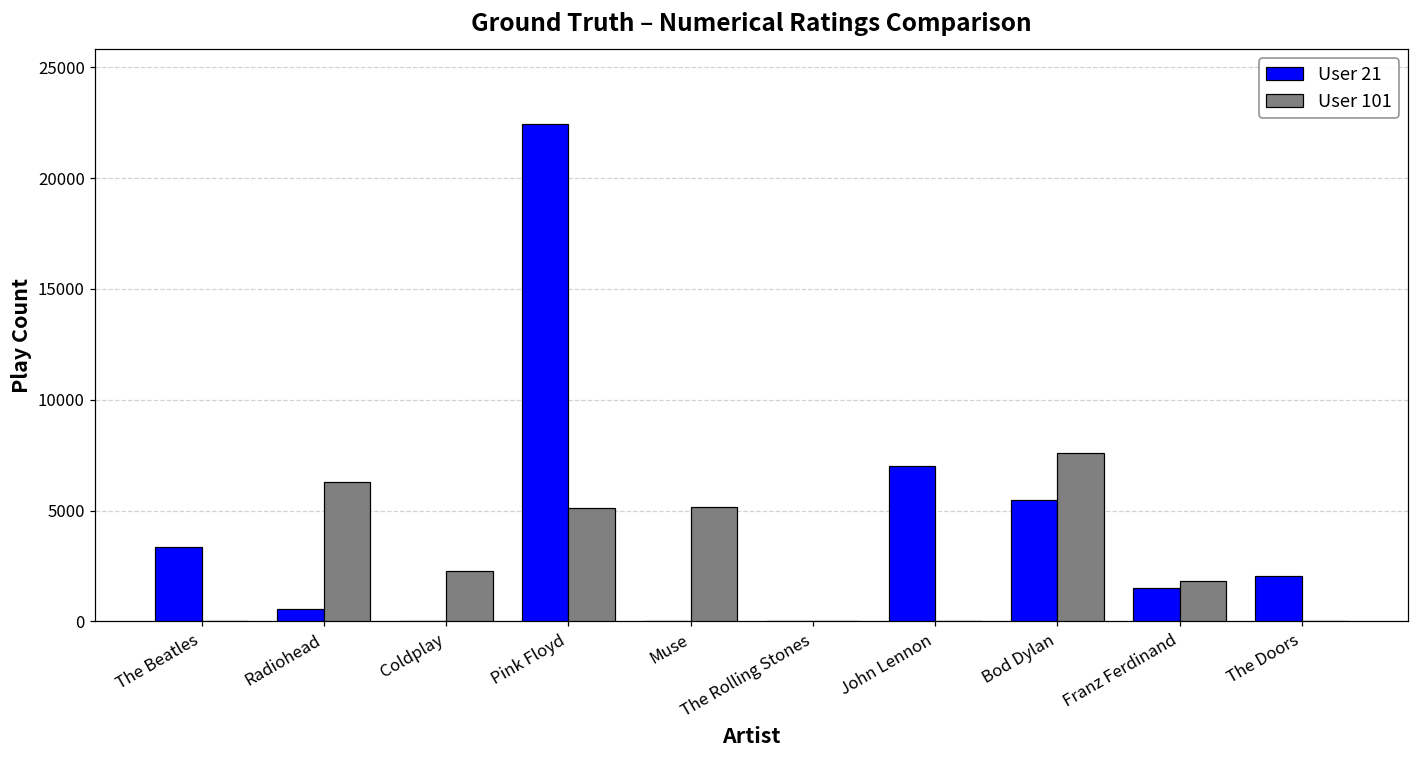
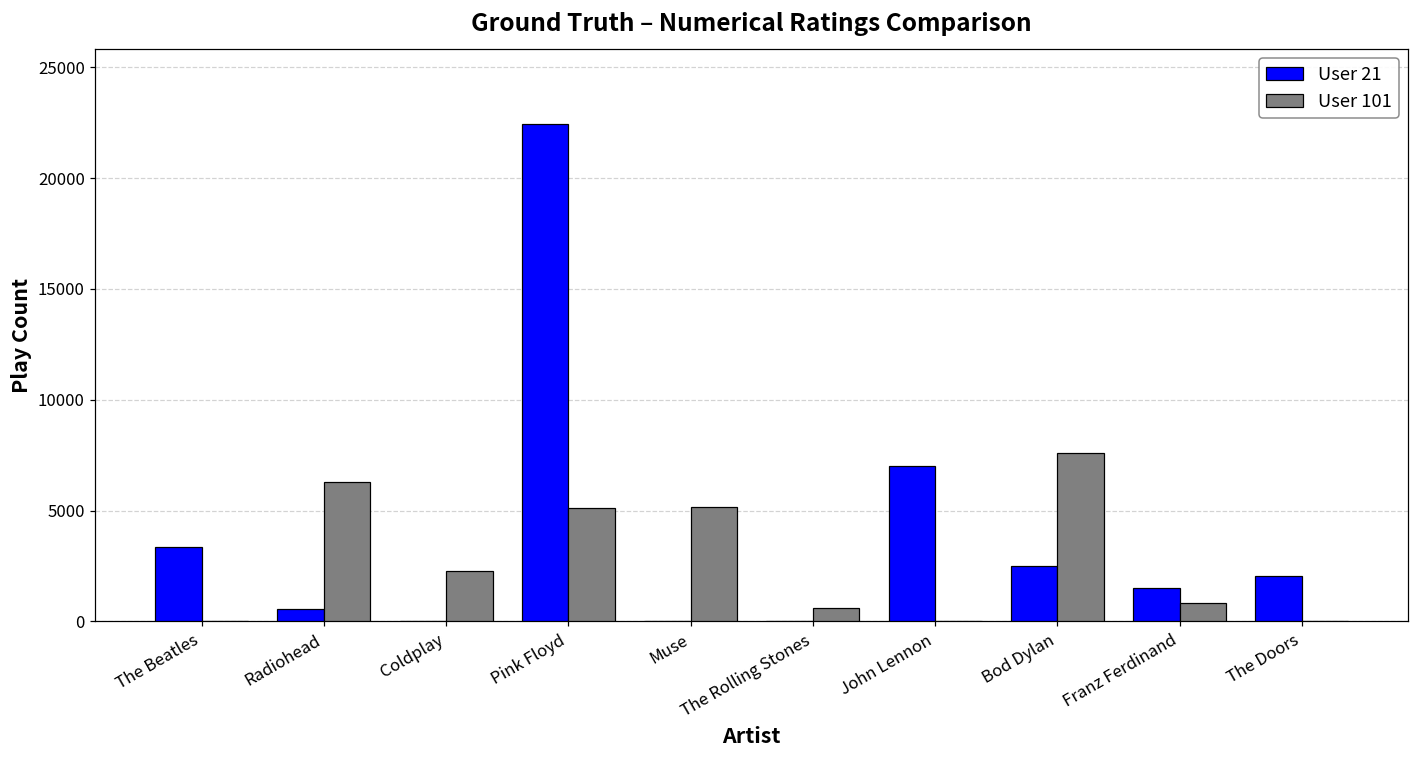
  {
    "User 21": {
      "The Beatles": 3300,
      "Radiohead": 500,
      "Coldplay": 0,
      "Pink Floyd": 22500,
      "Muse": 0,
      "The Rolling Stones": 0,
      "John Lennon": 7000,
-     "Bod Dylan": 5500,
+     "Bod Dylan": 2500,
      "Franz Ferdinand": 1500,
      "The Doors": 2000
    },
    "User 101": {
      "The Beatles": 0,
      "Radiohead": 6300,
      "Coldplay": 2300,
      "Pink Floyd": 5100,
      "Muse": 5200,
-     "The Rolling Stones": 0,
+     "The Rolling Stones": 600,
      "John Lennon": 0,
      "Bod Dylan": 7600,
-     "Franz Ferdinand": 1800,
+     "Franz Ferdinand": 800,
      "The Doors": 0
    }
  }
